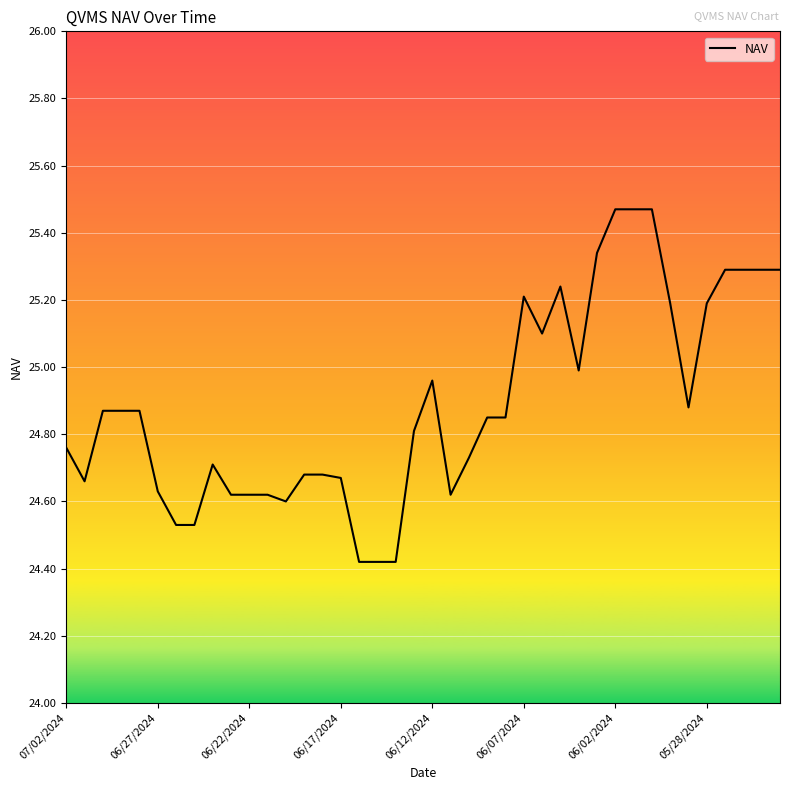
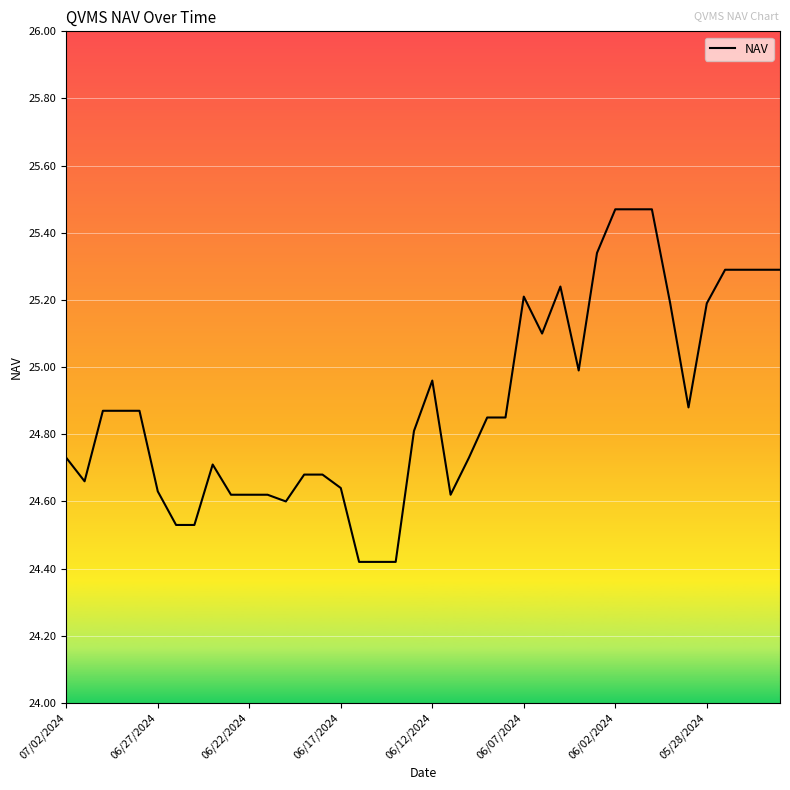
  {
-   "07/02/2024": 24.76,
+   "07/02/2024": 24.73,
    "06/27/2024": 24.63,
    "06/22/2024": 24.62,
-   "06/17/2024": 24.67,
+   "06/17/2024": 24.64,
    "06/12/2024": 24.96,
    "06/07/2024": 25.21,
    "06/02/2024": 25.47,
    "05/28/2024": 25.19
  }
